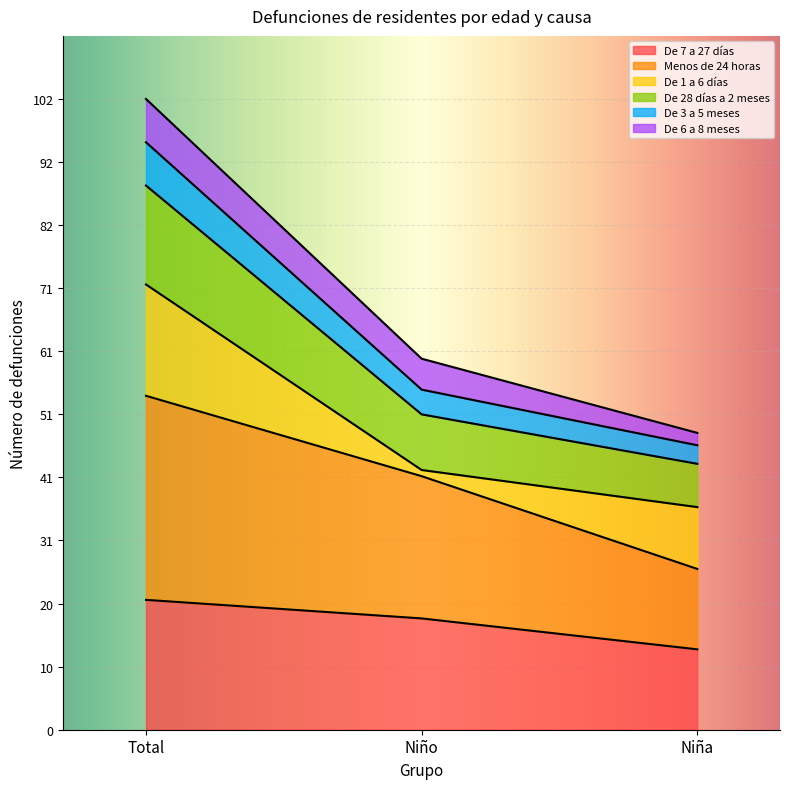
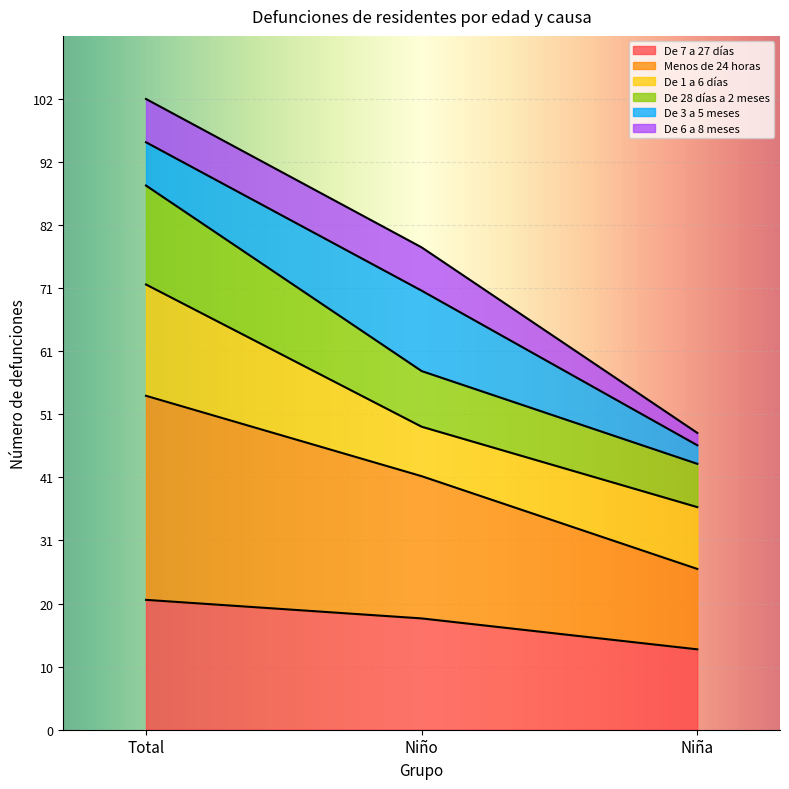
  {
    "De 7 a 27 días": {
      "Total": 21,
      "Niño": 18,
      "Niña": 13
    },
    "Menos de 24 horas": {
      "Total": 33,
      "Niño": 23,
      "Niña": 13
    },
    "De 1 a 6 días": {
      "Total": 18,
-     "Niño": 1,
+     "Niño": 8,
      "Niña": 10
    },
    "De 28 días a 2 meses": {
      "Total": 16,
      "Niño": 9,
      "Niña": 7
    },
    "De 3 a 5 meses": {
      "Total": 7,
-     "Niño": 4,
+     "Niño": 13,
      "Niña": 3
    },
    "De 6 a 8 meses": {
      "Total": 7,
-     "Niño": 5,
+     "Niño": 7,
      "Niña": 2
    }
  }
